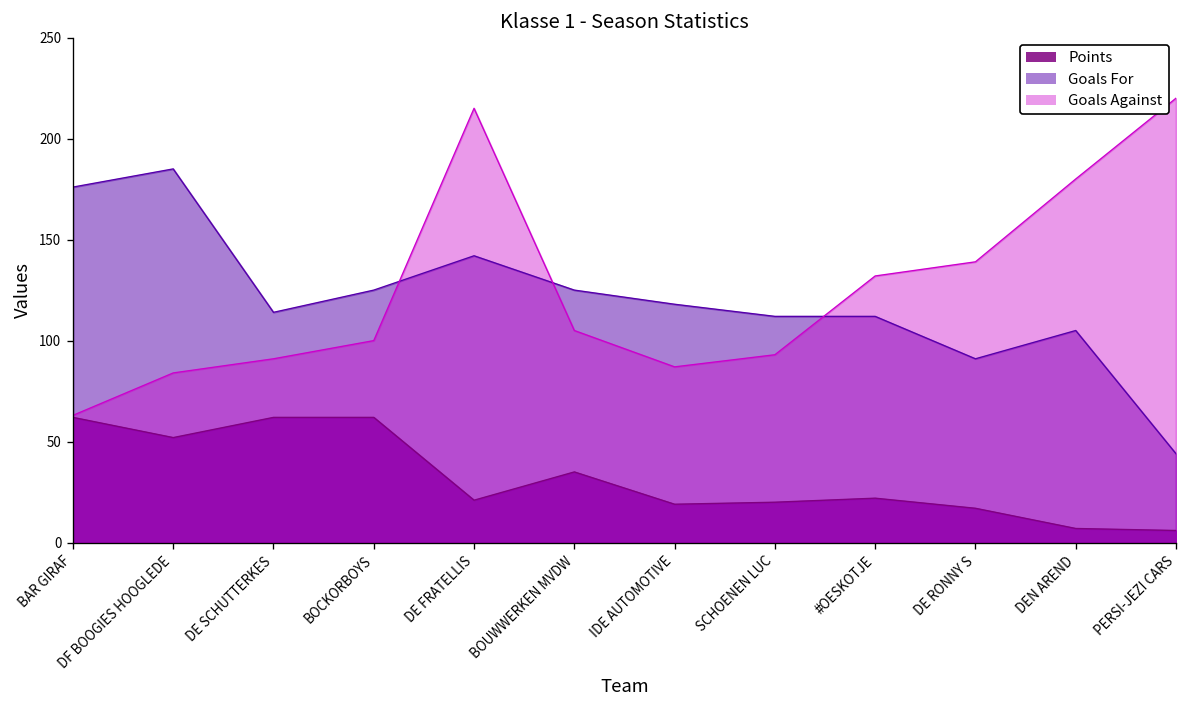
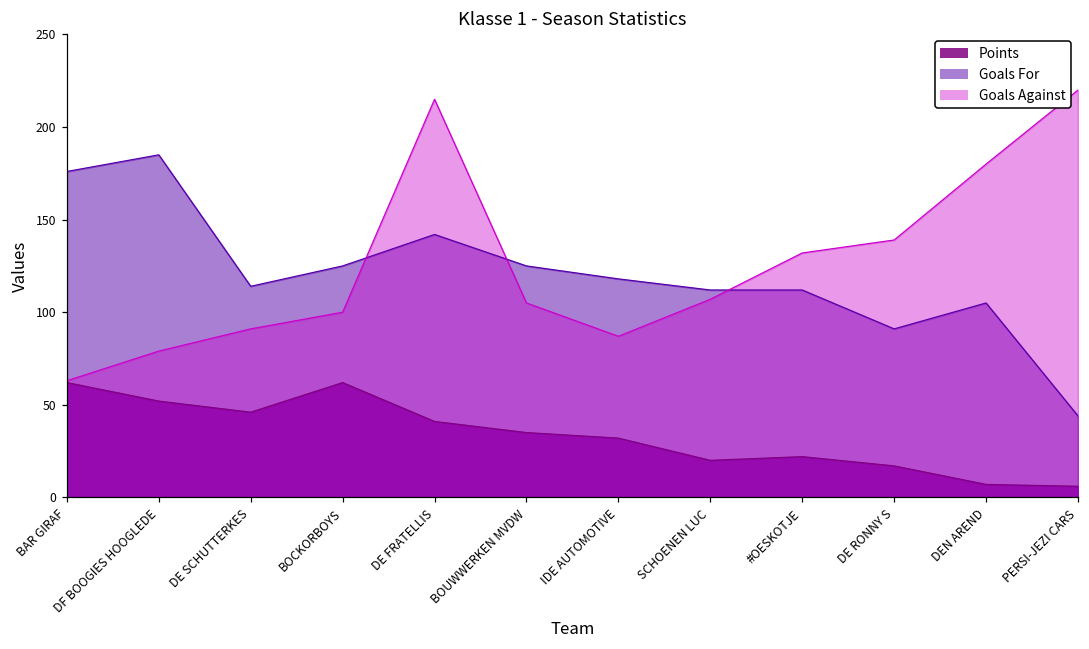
  {
    "Points": {
      "DF BOOGIES HOOGLEDE": 52,
-     "DE SCHUTTERKES": 62,
+     "DE SCHUTTERKES": 46,
      "BOCKORBOYS": 62,
-     "DE FRATELLIS": 21,
+     "DE FRATELLIS": 41,
      "BOUWWERKEN MVDW": 35,
-     "IDE AUTOMOTIVE": 19,
+     "IDE AUTOMOTIVE": 32,
      "SCHOENEN LUC": 20,
      "#OESKOTJE": 22,
      "DE RONNY S": 17,
      "DEN AREND": 7,
      "PERSI-JEZI CARS": 6
    },
    "Goals For": {
      "BAR GIRAF": 176,
      "DF BOOGIES HOOGLEDE": 185,
      "DE SCHUTTERKES": 114,
      "BOCKORBOYS": 125,
      "DE FRATELLIS": 142,
      "BOUWWERKEN MVDW": 125,
      "IDE AUTOMOTIVE": 118,
      "SCHOENEN LUC": 112,
      "#OESKOTJE": 112,
      "DE RONNY S": 91,
      "DEN AREND": 105,
      "PERSI-JEZI CARS": 44
    },
    "Goals Against": {
-     "DF BOOGIES HOOGLEDE": 84,
+     "DF BOOGIES HOOGLEDE": 79,
      "DE SCHUTTERKES": 91,
      "BOCKORBOYS": 100,
      "DE FRATELLIS": 215,
      "BOUWWERKEN MVDW": 105,
      "IDE AUTOMOTIVE": 87,
-     "SCHOENEN LUC": 93,
+     "SCHOENEN LUC": 107,
      "#OESKOTJE": 132,
      "DE RONNY S": 139,
      "DEN AREND": 180,
      "PERSI-JEZI CARS": 220
    }
  }
